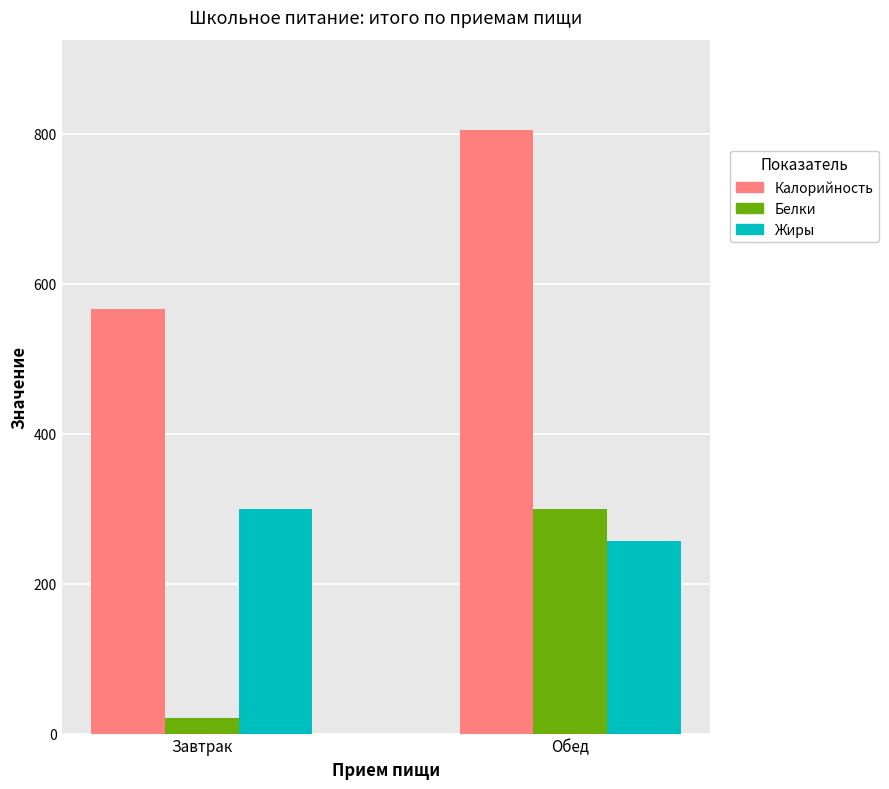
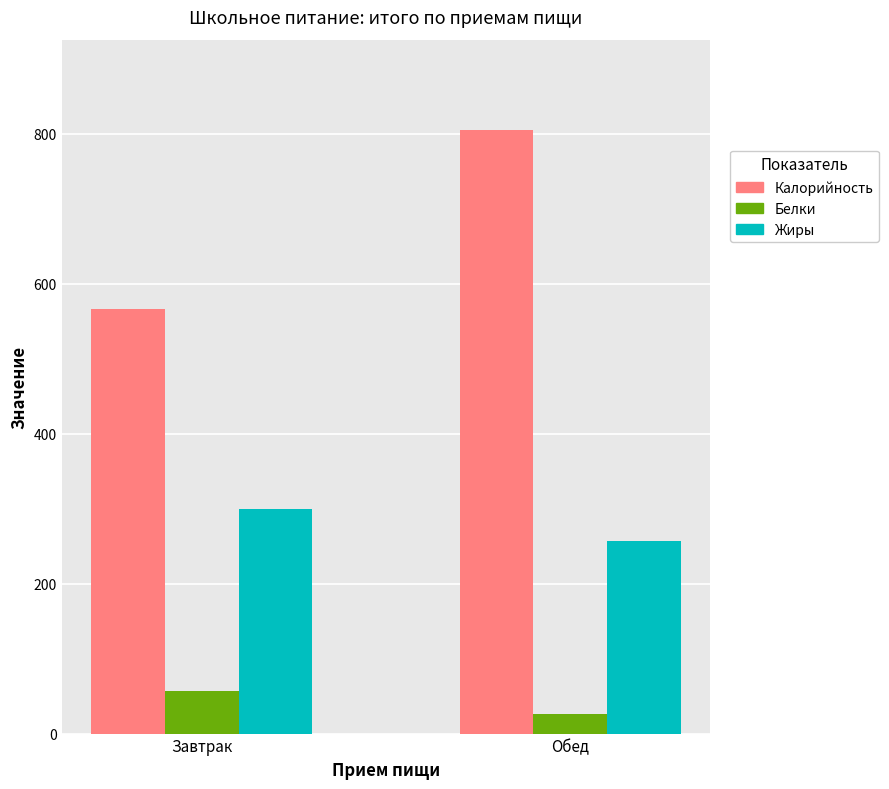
  {
    "Калорийность": {
      "Завтрак": 570,
      "Обед": 800
    },
    "Белки": {
-     "Завтрак": 20,
-     "Обед": 300
+     "Завтрак": 60,
+     "Обед": 30
    },
    "Жиры": {
      "Завтрак": 300,
      "Обед": 260
    }
  }
